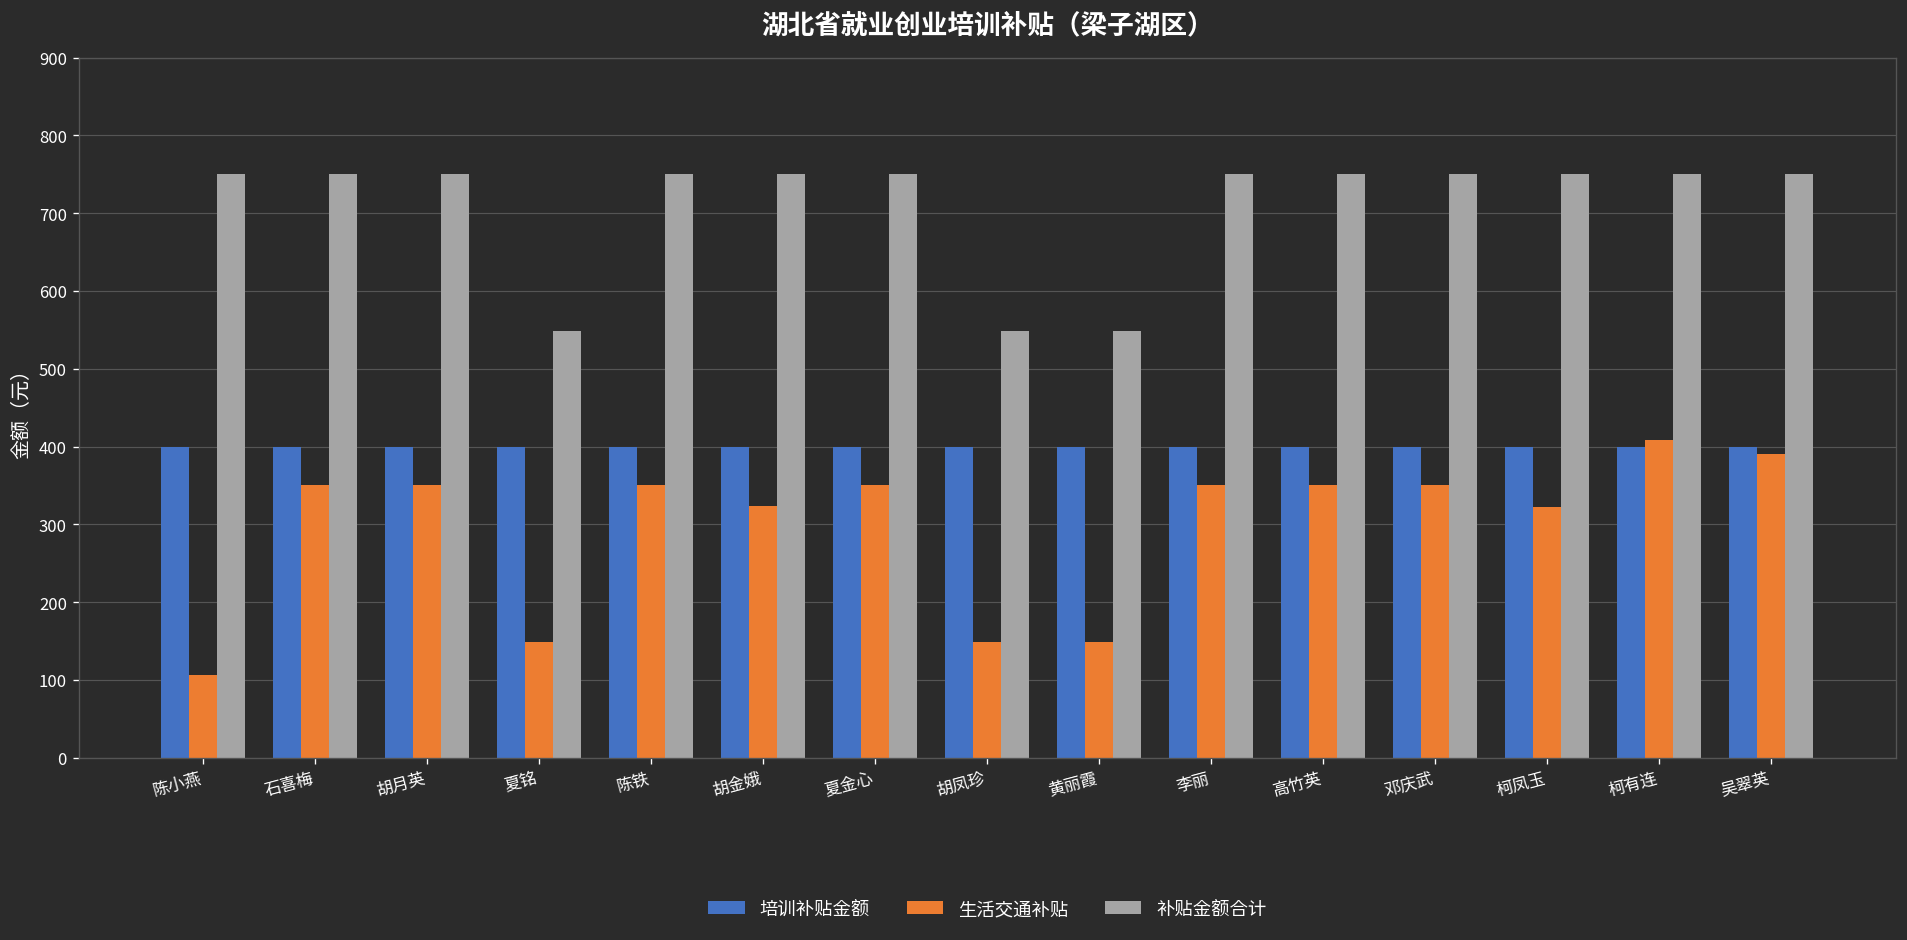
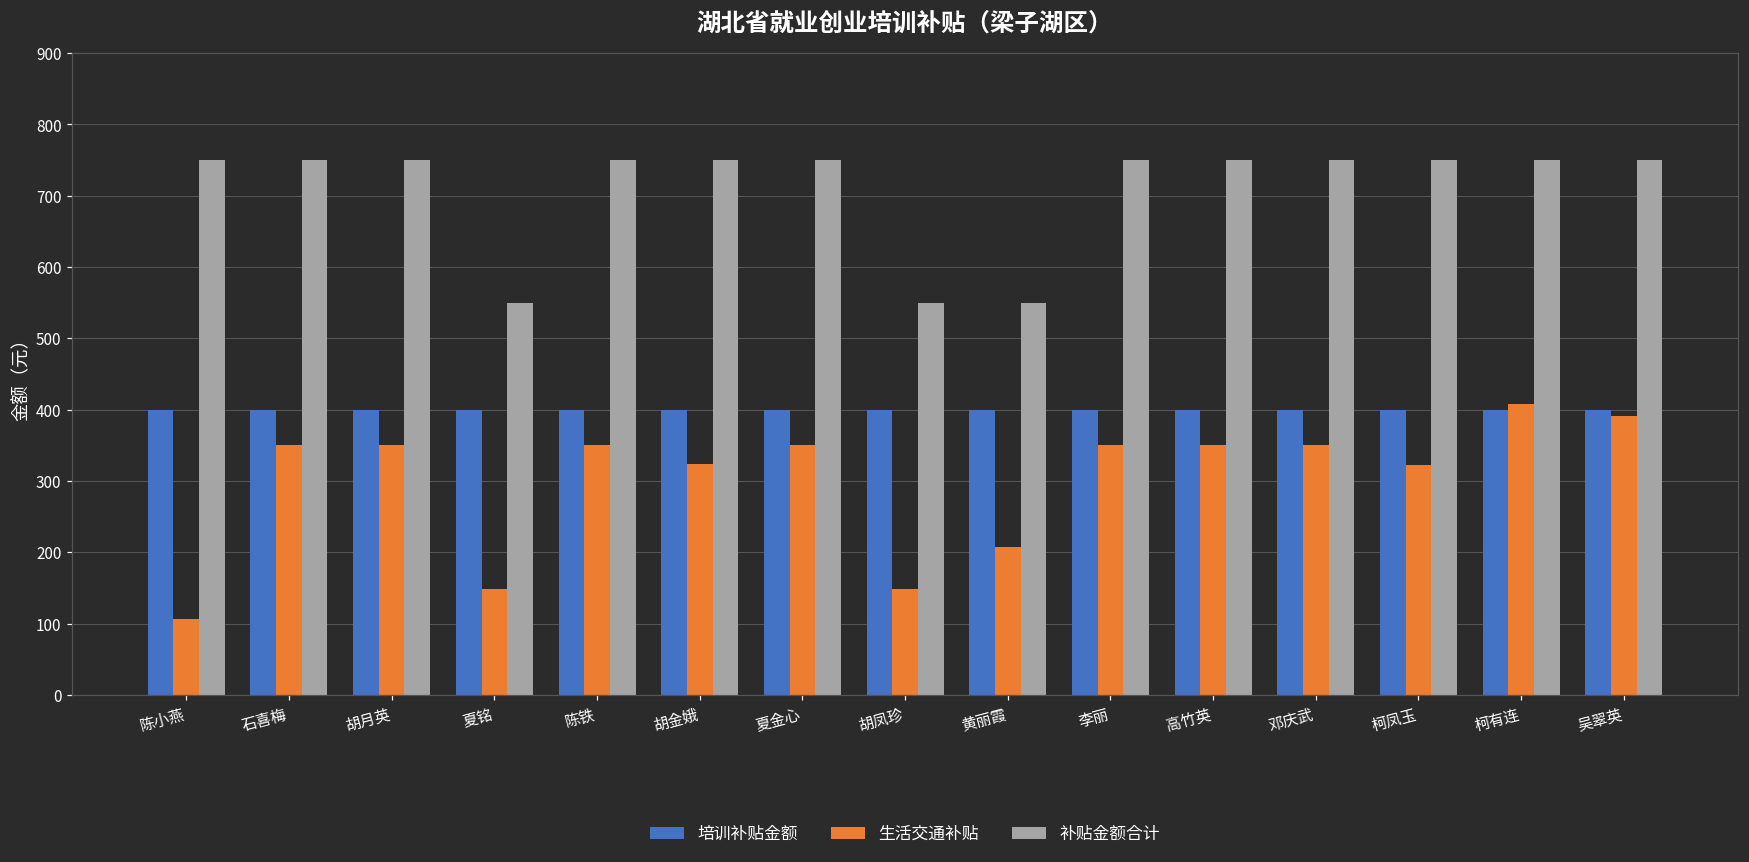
  {
    "培训补贴金额": {
      "陈小燕": 400,
      "石喜梅": 400,
      "胡月英": 400,
      "夏铭": 400,
      "陈铁": 400,
      "胡金娥": 400,
      "夏金心": 400,
      "胡凤珍": 400,
      "黄丽霞": 400,
      "李丽": 400,
      "高竹英": 400,
      "邓庆武": 400,
      "柯凤玉": 400,
      "柯有连": 400,
      "吴翠英": 400
    },
    "生活交通补贴": {
      "陈小燕": 110,
      "石喜梅": 350,
      "胡月英": 350,
      "夏铭": 150,
      "陈铁": 350,
      "胡金娥": 320,
      "夏金心": 350,
      "胡凤珍": 150,
-     "黄丽霞": 150,
+     "黄丽霞": 210,
      "李丽": 350,
      "高竹英": 350,
      "邓庆武": 350,
      "柯凤玉": 320,
      "柯有连": 410,
      "吴翠英": 390
    },
    "补贴金额合计": {
      "陈小燕": 750,
      "石喜梅": 750,
      "胡月英": 750,
      "夏铭": 550,
      "陈铁": 750,
      "胡金娥": 750,
      "夏金心": 750,
      "胡凤珍": 550,
      "黄丽霞": 550,
      "李丽": 750,
      "高竹英": 750,
      "邓庆武": 750,
      "柯凤玉": 750,
      "柯有连": 750,
      "吴翠英": 750
    }
  }
